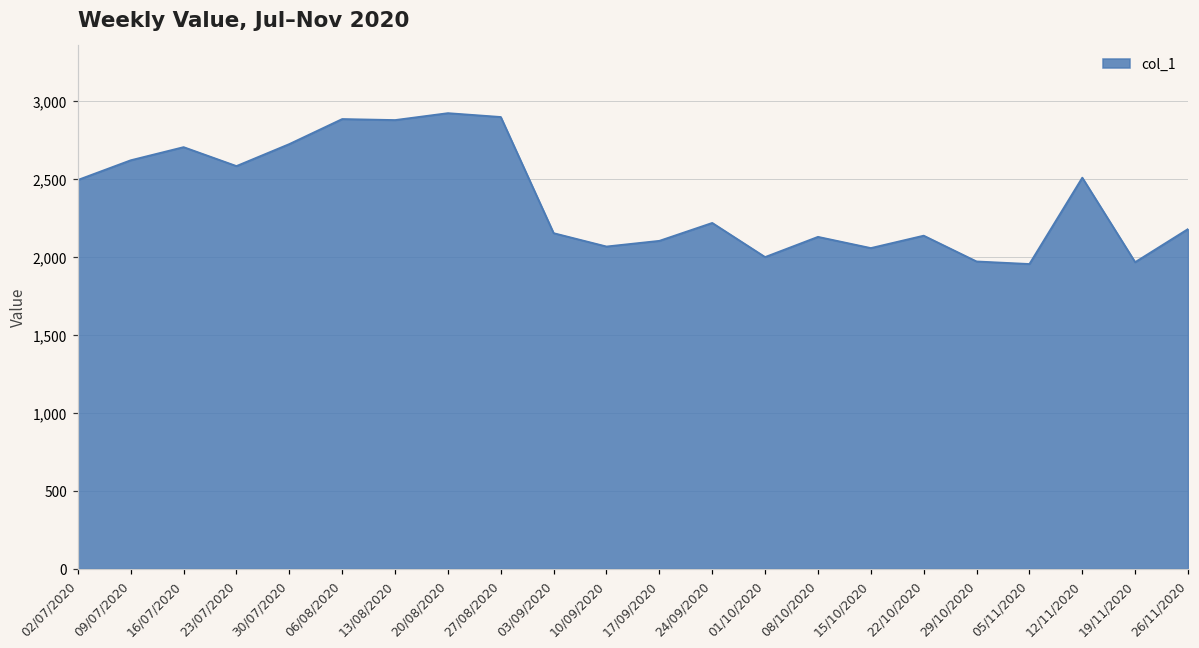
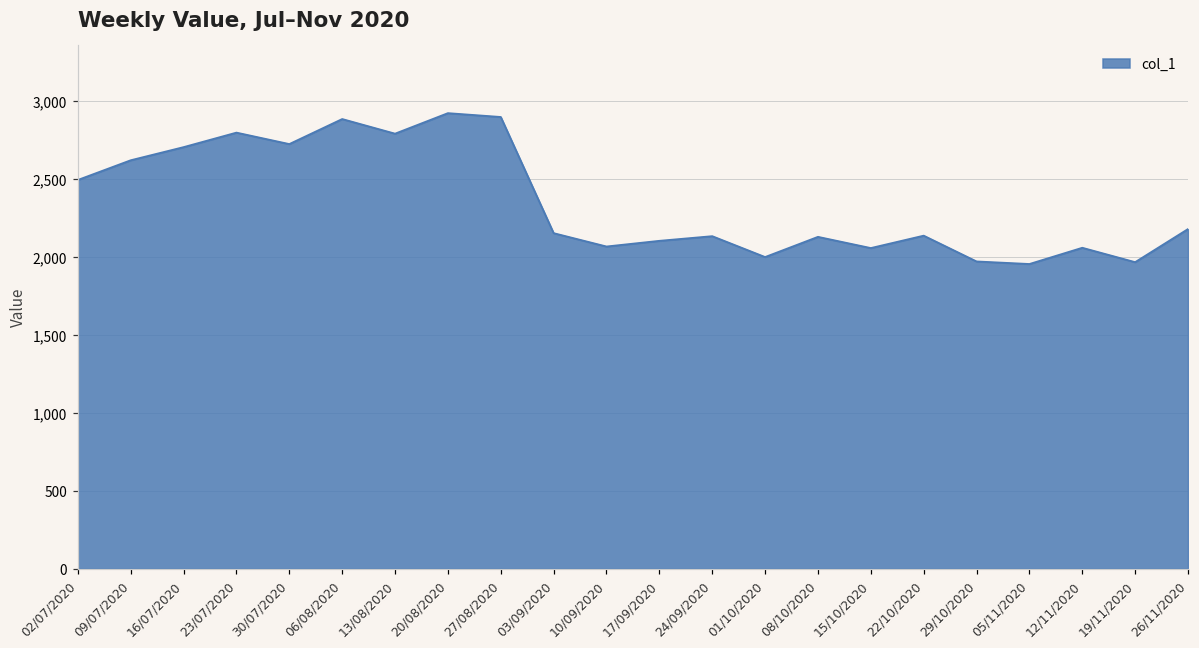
  {
    "02/07/2020": "2,490",
    "09/07/2020": "2,620",
    "16/07/2020": "2,700",
-   "23/07/2020": "2,580",
+   "23/07/2020": "2,800",
    "30/07/2020": "2,720",
    "06/08/2020": "2,880",
-   "13/08/2020": "2,880",
+   "13/08/2020": "2,790",
    "20/08/2020": "2,920",
    "27/08/2020": "2,900",
    "03/09/2020": "2,150",
    "10/09/2020": "2,070",
    "17/09/2020": "2,100",
-   "24/09/2020": "2,220",
+   "24/09/2020": "2,130",
    "01/10/2020": "2,000",
    "08/10/2020": "2,130",
    "15/10/2020": "2,060",
    "22/10/2020": "2,140",
    "29/10/2020": "1,970",
    "05/11/2020": "1,950",
-   "12/11/2020": "2,510",
+   "12/11/2020": "2,060",
    "19/11/2020": "1,970",
    "26/11/2020": "2,180"
  }
